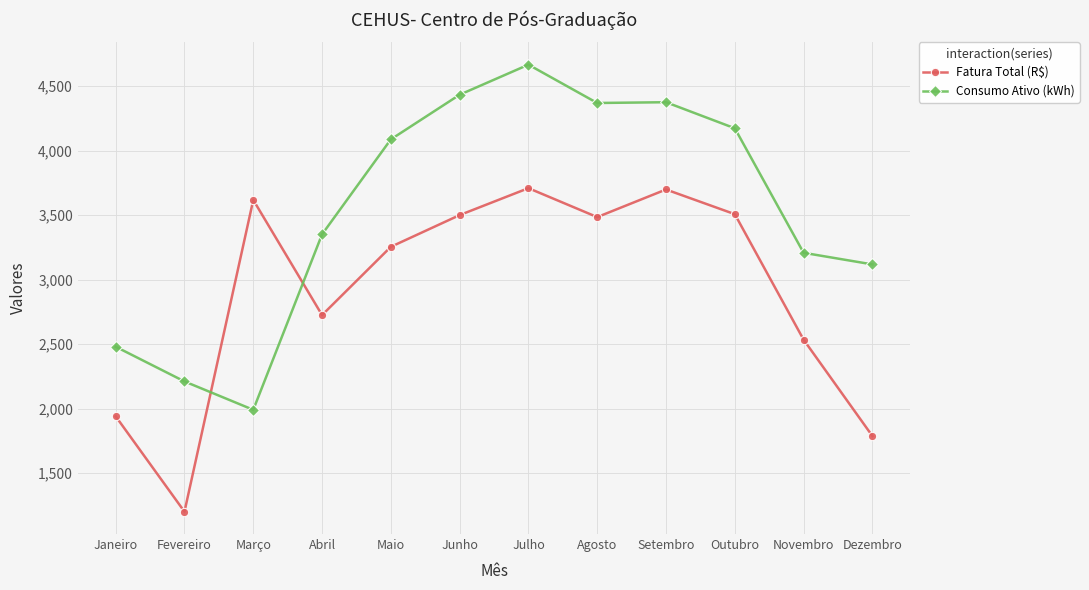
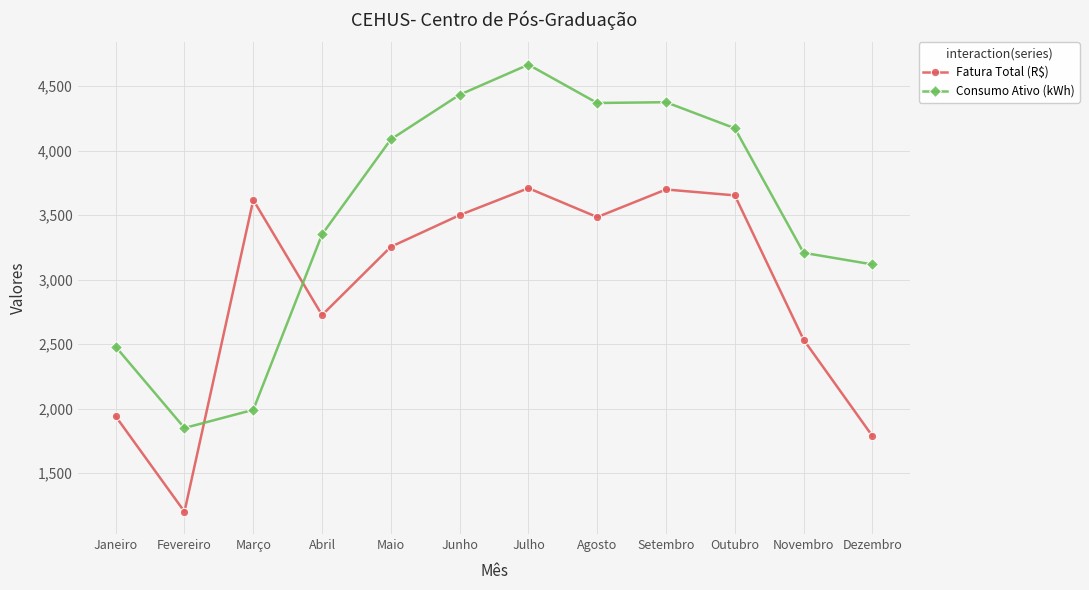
  {
    "Fatura Total (R$)": {
      "Janeiro": "1,940",
      "Fevereiro": "1,200",
      "Março": "3,620",
      "Abril": "2,730",
      "Maio": "3,250",
      "Junho": "3,500",
      "Julho": "3,710",
      "Agosto": "3,480",
      "Setembro": "3,700",
-     "Outubro": "3,510",
+     "Outubro": "3,650",
      "Novembro": "2,530",
      "Dezembro": "1,790"
    },
    "Consumo Ativo (kWh)": {
      "Janeiro": "2,480",
-     "Fevereiro": "2,210",
+     "Fevereiro": "1,850",
      "Março": "1,990",
      "Abril": "3,350",
      "Maio": "4,090",
      "Junho": "4,430",
      "Julho": "4,670",
      "Agosto": "4,370",
      "Setembro": "4,380",
      "Outubro": "4,170",
      "Novembro": "3,210",
      "Dezembro": "3,120"
    }
  }
